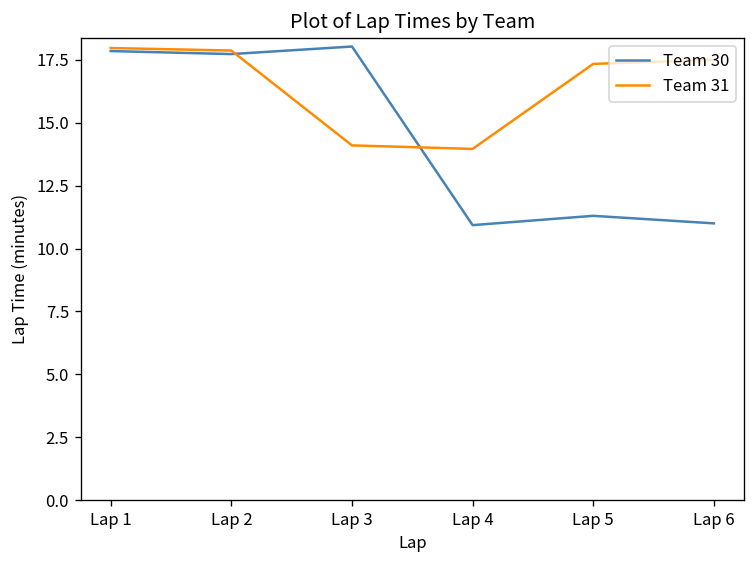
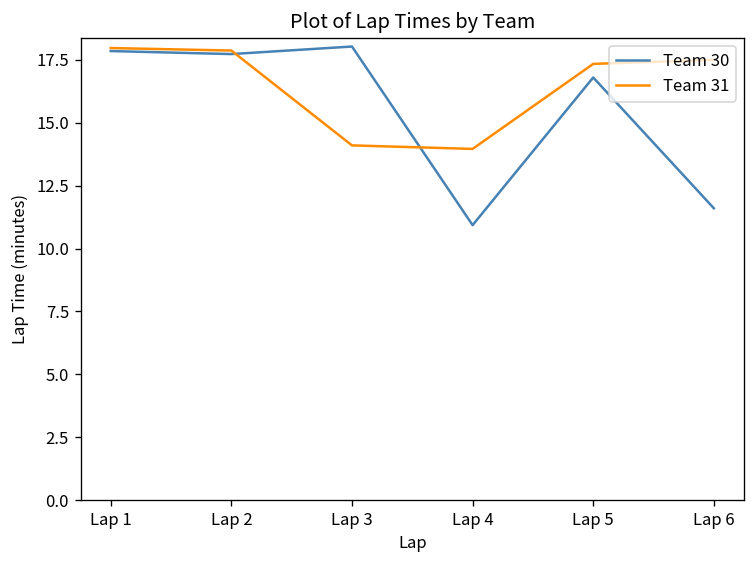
  {
    "Team 30": {
      "Lap 2": 17.7,
      "Lap 3": 18.0,
      "Lap 4": 10.9,
-     "Lap 5": 11.3,
-     "Lap 6": 11.0
+     "Lap 5": 16.8,
+     "Lap 6": 11.6
    },
    "Team 31": {
      "Lap 2": 17.9,
      "Lap 3": 14.1,
      "Lap 4": 14.0,
      "Lap 5": 17.3
    }
  }
